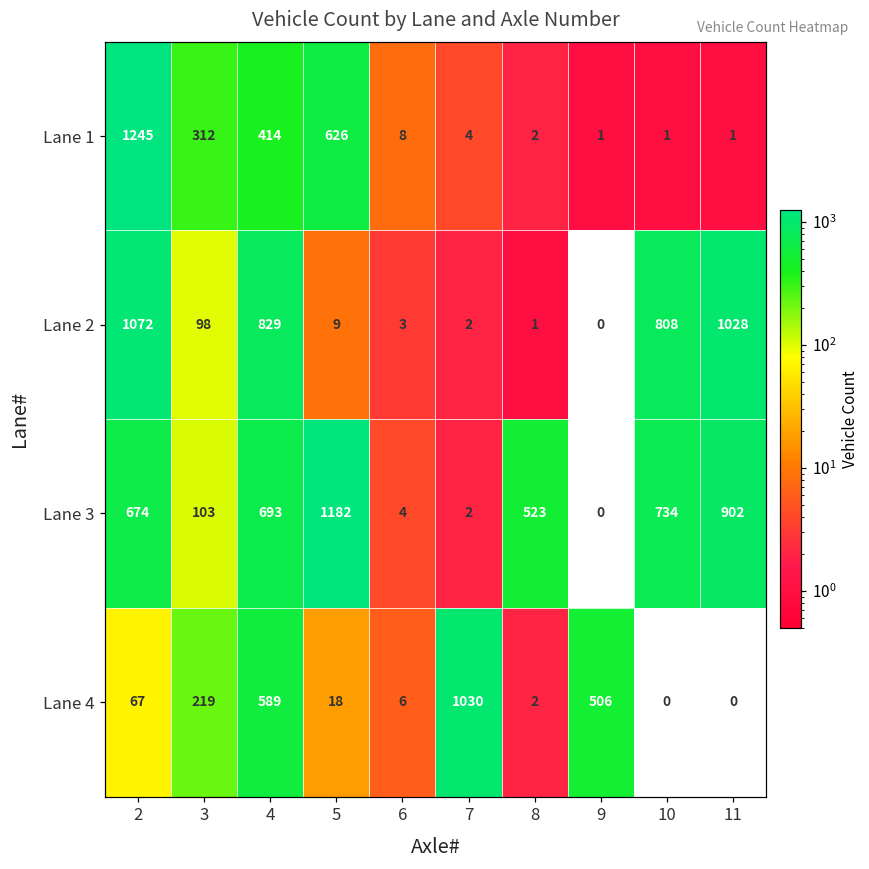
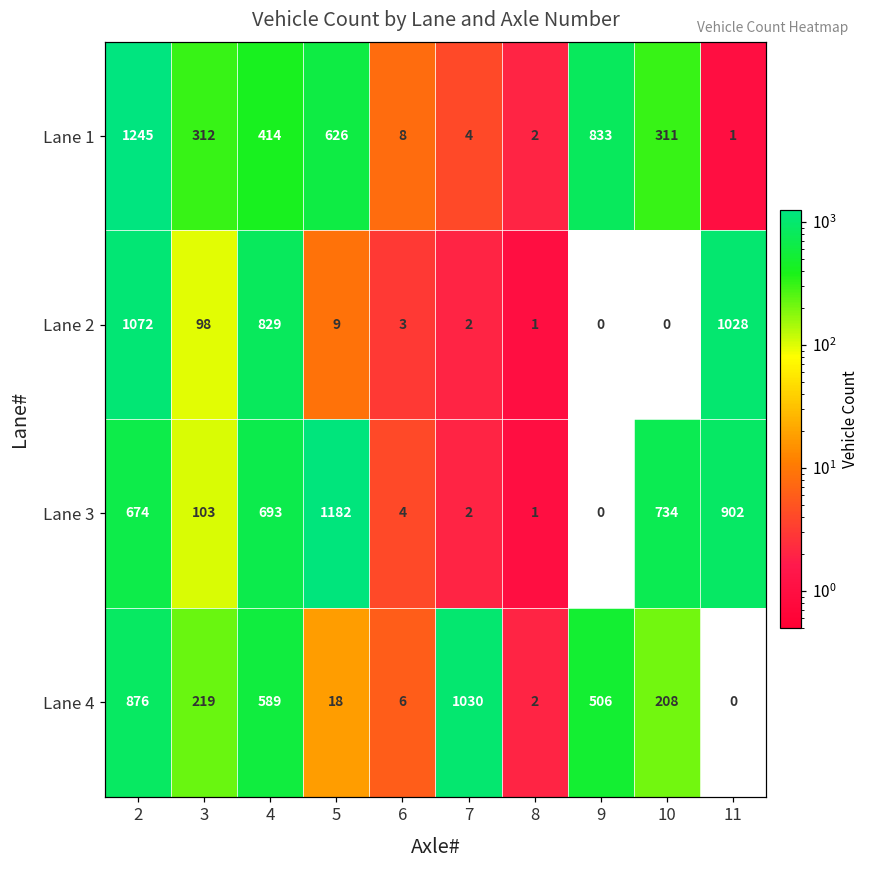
  {
    "Lane 1": {
      "2": 1245,
      "3": 312,
      "4": 414,
      "5": 626,
      "6": 8,
      "7": 4,
      "8": 2,
-     "9": 1,
-     "10": 1,
+     "9": 833,
+     "10": 311,
      "11": 1
    },
    "Lane 2": {
      "2": 1072,
      "3": 98,
      "4": 829,
      "5": 9,
      "6": 3,
      "7": 2,
      "8": 1,
      "9": 0,
-     "10": 808,
+     "10": 0,
      "11": 1028
    },
    "Lane 3": {
      "2": 674,
      "3": 103,
      "4": 693,
      "5": 1182,
      "6": 4,
      "7": 2,
-     "8": 523,
+     "8": 1,
      "9": 0,
      "10": 734,
      "11": 902
    },
    "Lane 4": {
-     "2": 67,
+     "2": 876,
      "3": 219,
      "4": 589,
      "5": 18,
      "6": 6,
      "7": 1030,
      "8": 2,
      "9": 506,
-     "10": 0,
+     "10": 208,
      "11": 0
    }
  }
